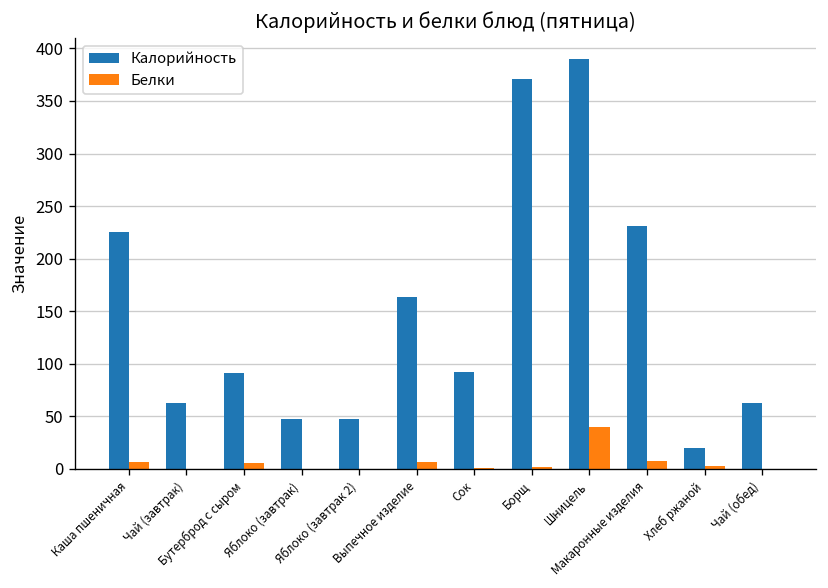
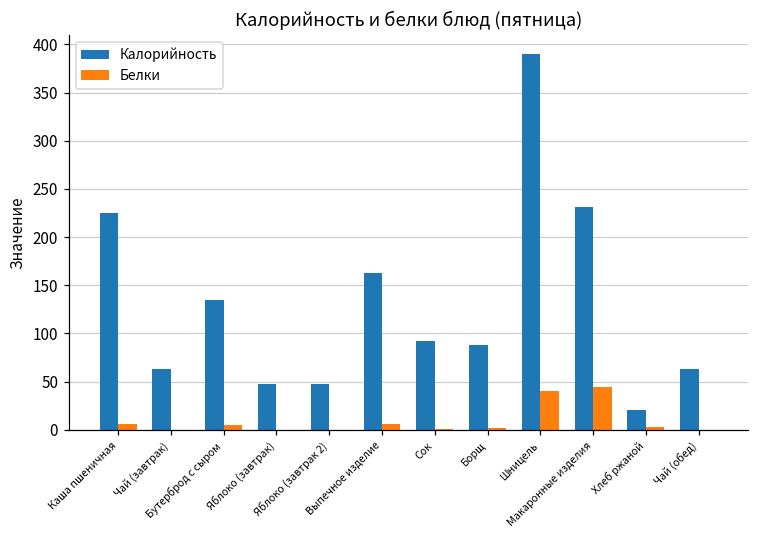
  {
    "Калорийность": {
      "Каша пшеничная": 230,
      "Чай (завтрак)": 60,
-     "Бутерброд с сыром": 90,
+     "Бутерброд с сыром": 140,
      "Яблоко (завтрак)": 50,
      "Яблоко (завтрак 2)": 50,
      "Выпечное изделие": 160,
      "Сок": 90,
-     "Борщ": 370,
+     "Борщ": 90,
      "Шницель": 390,
      "Макаронные изделия": 230,
      "Хлеб ржаной": 20,
      "Чай (обед)": 60
    },
    "Белки": {
      "Каша пшеничная": 10,
      "Чай (завтрак)": 0,
      "Бутерброд с сыром": 10,
      "Яблоко (завтрак)": 0,
      "Яблоко (завтрак 2)": 0,
      "Выпечное изделие": 10,
      "Шницель": 40,
-     "Макаронные изделия": 10,
+     "Макаронные изделия": 40,
      "Хлеб ржаной": 0,
      "Чай (обед)": 0
    }
  }
